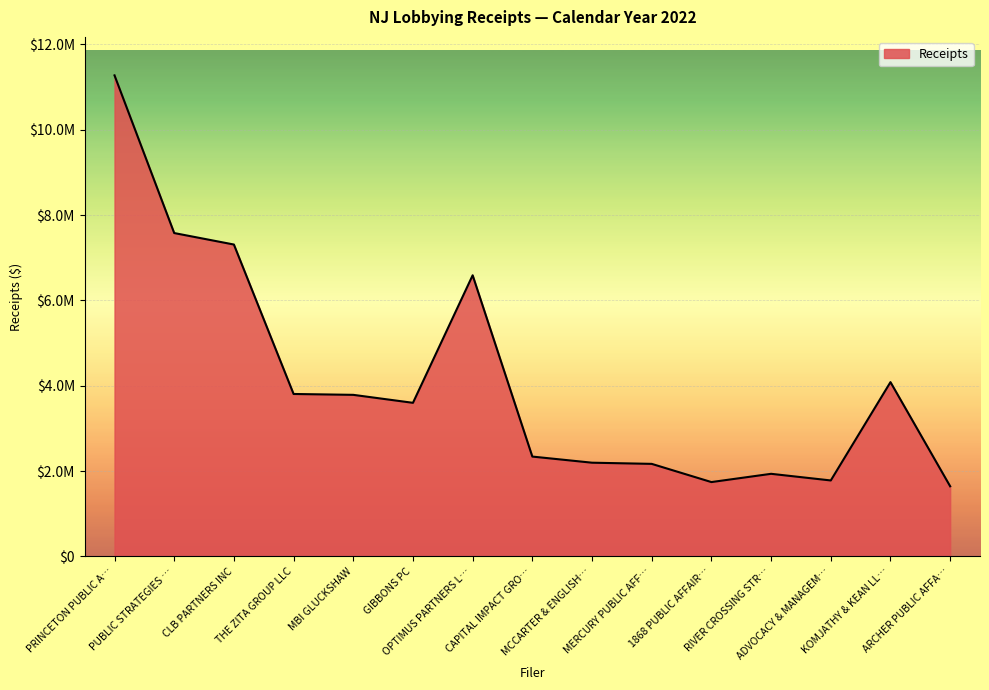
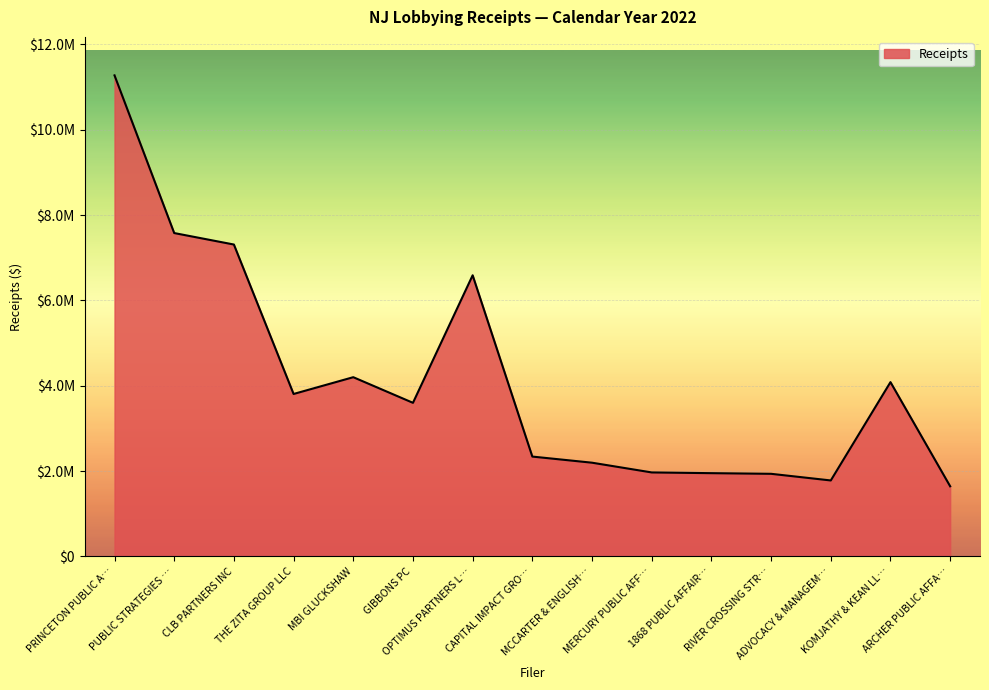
  {
    "PRINCETON PUBLIC A…": "$11300000",
    "PUBLIC STRATEGIES …": "$7600000",
    "CLB PARTNERS INC": "$7300000",
    "THE ZITA GROUP LLC": "$3800000",
-   "MBI GLUCKSHAW": "$3800000",
+   "MBI GLUCKSHAW": "$4200000",
    "GIBBONS PC": "$3600000",
    "OPTIMUS PARTNERS L…": "$6600000",
    "CAPITAL IMPACT GRO…": "$2300000",
    "MCCARTER & ENGLISH…": "$2200000",
-   "MERCURY PUBLIC AFF…": "$2200000",
-   "1868 PUBLIC AFFAIR…": "$1700000",
+   "MERCURY PUBLIC AFF…": "$2000000",
+   "1868 PUBLIC AFFAIR…": "$2000000",
    "RIVER CROSSING STR…": "$1900000",
    "ADVOCACY & MANAGEM…": "$1800000",
    "KOMJATHY & KEAN LL…": "$4100000",
    "ARCHER PUBLIC AFFA…": "$1600000"
  }
